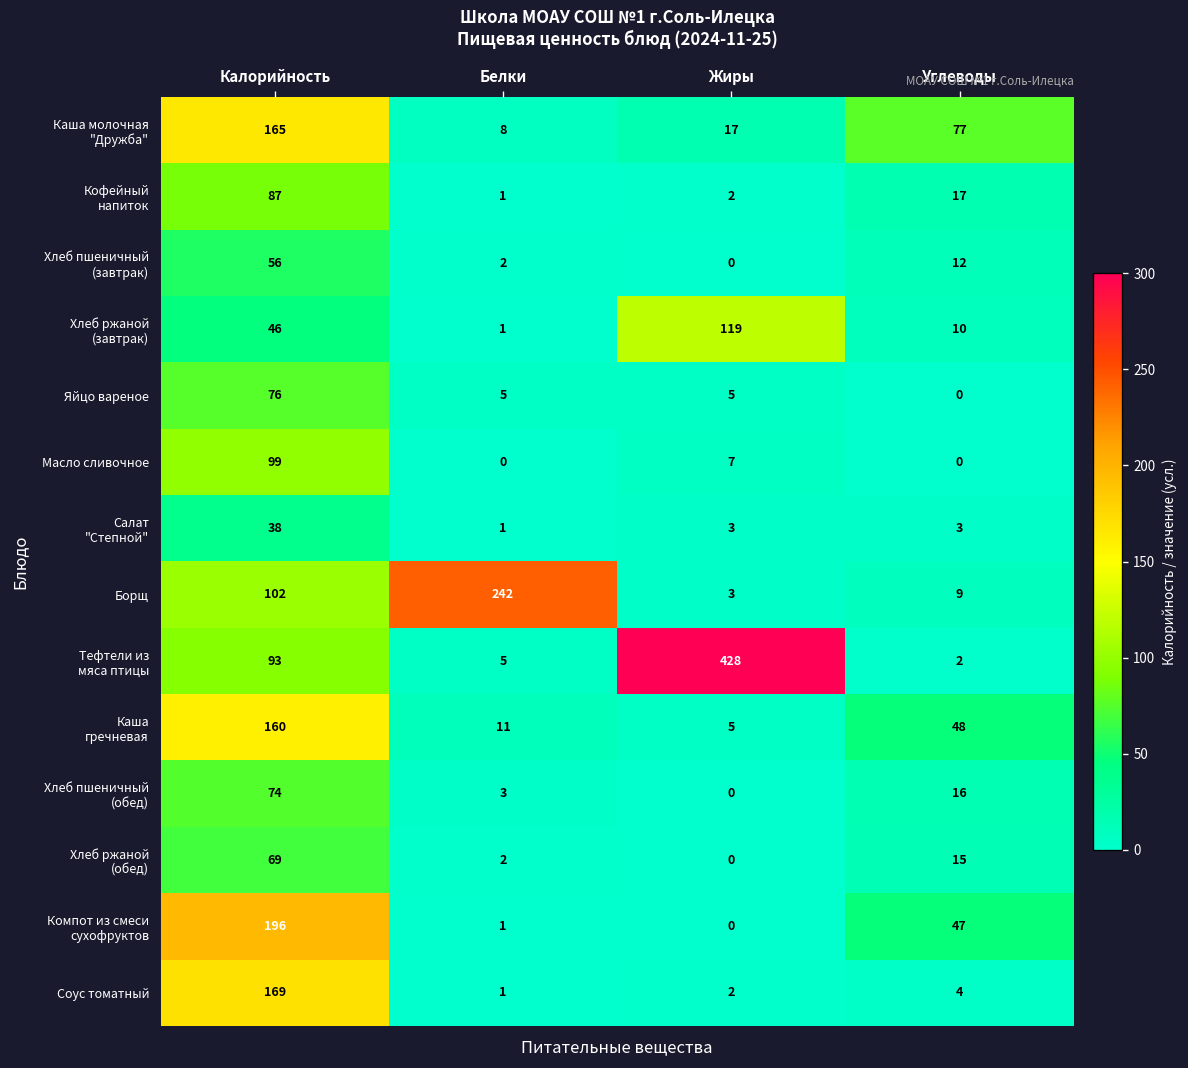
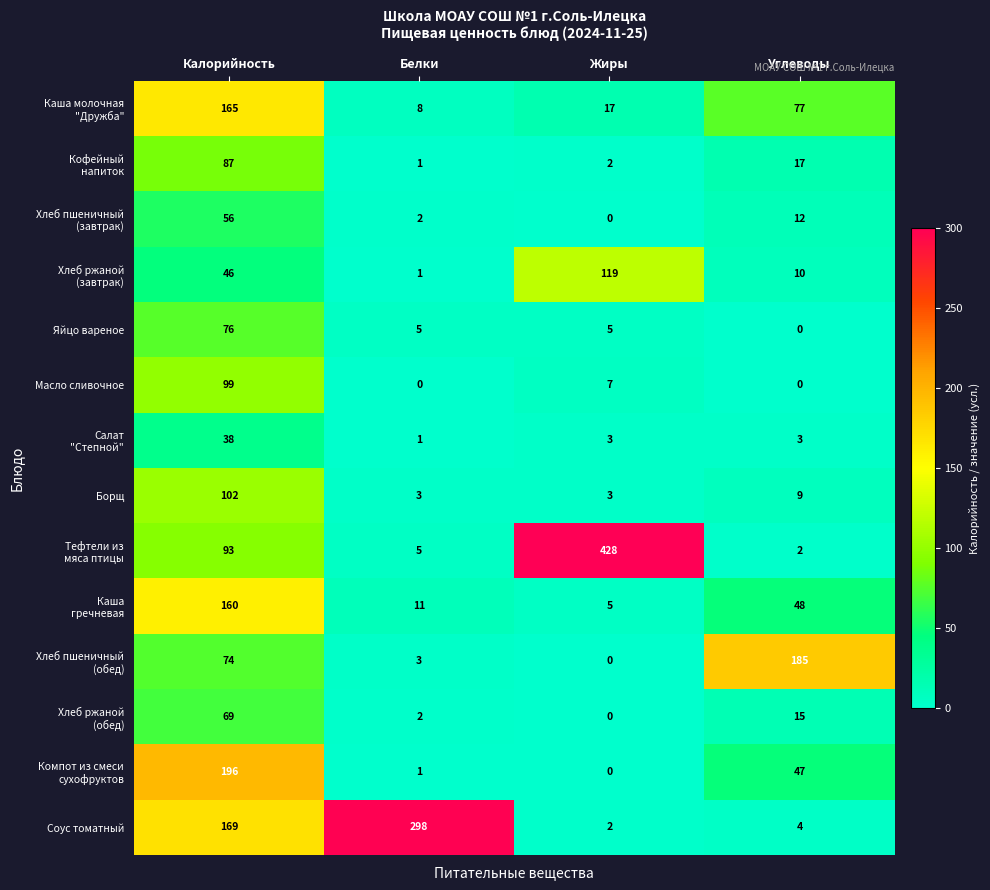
  {
    "Каша молочная \"Дружба\"": {
      "Калорийность": 165,
      "Белки": 8,
      "Жиры": 17,
      "Углеводы": 77
    },
    "Кофейный напиток": {
      "Калорийность": 87,
      "Белки": 1,
      "Жиры": 2,
      "Углеводы": 17
    },
    "Хлеб пшеничный (завтрак)": {
      "Калорийность": 56,
      "Белки": 2,
      "Жиры": 0,
      "Углеводы": 12
    },
    "Хлеб ржаной (завтрак)": {
      "Калорийность": 46,
      "Белки": 1,
      "Жиры": 119,
      "Углеводы": 10
    },
    "Яйцо вареное": {
      "Калорийность": 76,
      "Белки": 5,
      "Жиры": 5,
      "Углеводы": 0
    },
    "Масло сливочное": {
      "Калорийность": 99,
      "Белки": 0,
      "Жиры": 7,
      "Углеводы": 0
    },
    "Салат \"Степной\"": {
      "Калорийность": 38,
      "Белки": 1,
      "Жиры": 3,
      "Углеводы": 3
    },
    "Борщ": {
      "Калорийность": 102,
-     "Белки": 242,
+     "Белки": 3,
      "Жиры": 3,
      "Углеводы": 9
    },
    "Тефтели из мяса птицы": {
      "Калорийность": 93,
      "Белки": 5,
      "Жиры": 428,
      "Углеводы": 2
    },
    "Каша гречневая": {
      "Калорийность": 160,
      "Белки": 11,
      "Жиры": 5,
      "Углеводы": 48
    },
    "Хлеб пшеничный (обед)": {
      "Калорийность": 74,
      "Белки": 3,
      "Жиры": 0,
-     "Углеводы": 16
+     "Углеводы": 185
    },
    "Хлеб ржаной (обед)": {
      "Калорийность": 69,
      "Белки": 2,
      "Жиры": 0,
      "Углеводы": 15
    },
    "Компот из смеси сухофруктов": {
      "Калорийность": 196,
      "Белки": 1,
      "Жиры": 0,
      "Углеводы": 47
    },
    "Соус томатный": {
      "Калорийность": 169,
-     "Белки": 1,
+     "Белки": 298,
      "Жиры": 2,
      "Углеводы": 4
    }
  }
